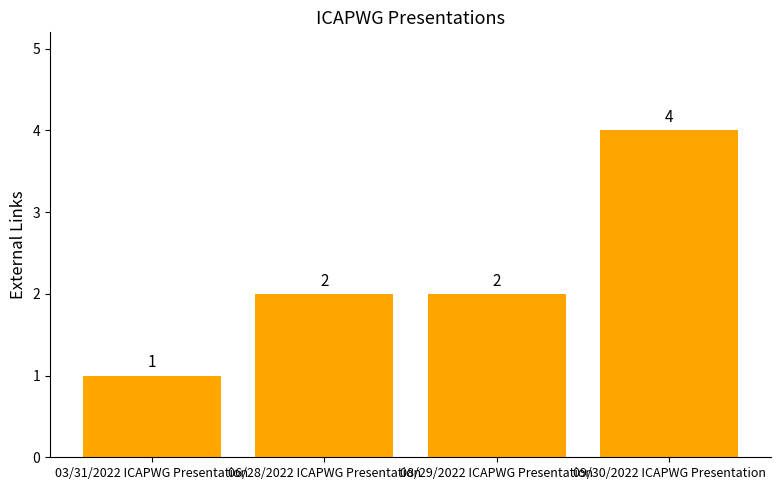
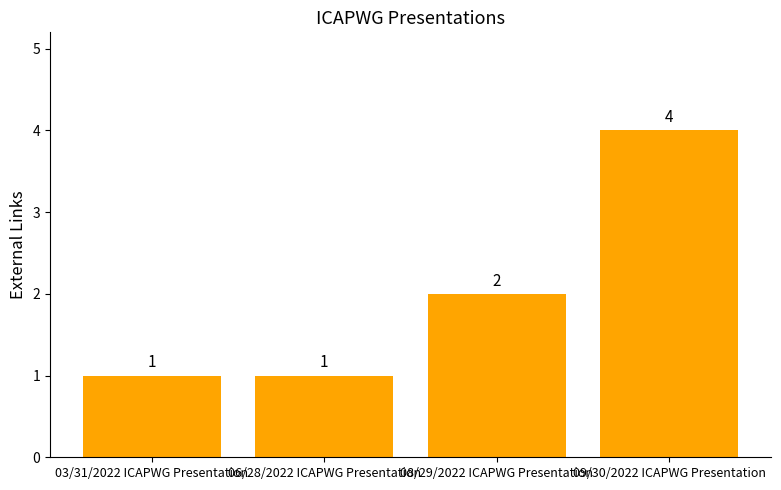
  {
    "03/31/2022 ICAPWG Presentation": 1,
-   "06/28/2022 ICAPWG Presentation": 2,
+   "06/28/2022 ICAPWG Presentation": 1,
    "08/29/2022 ICAPWG Presentation": 2,
    "09/30/2022 ICAPWG Presentation": 4
  }
